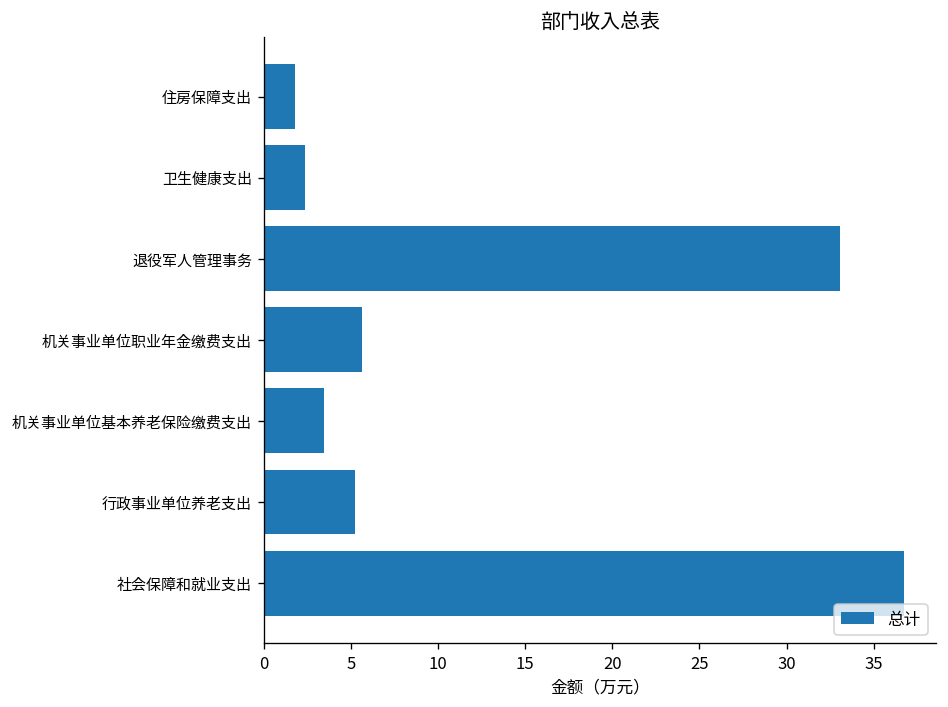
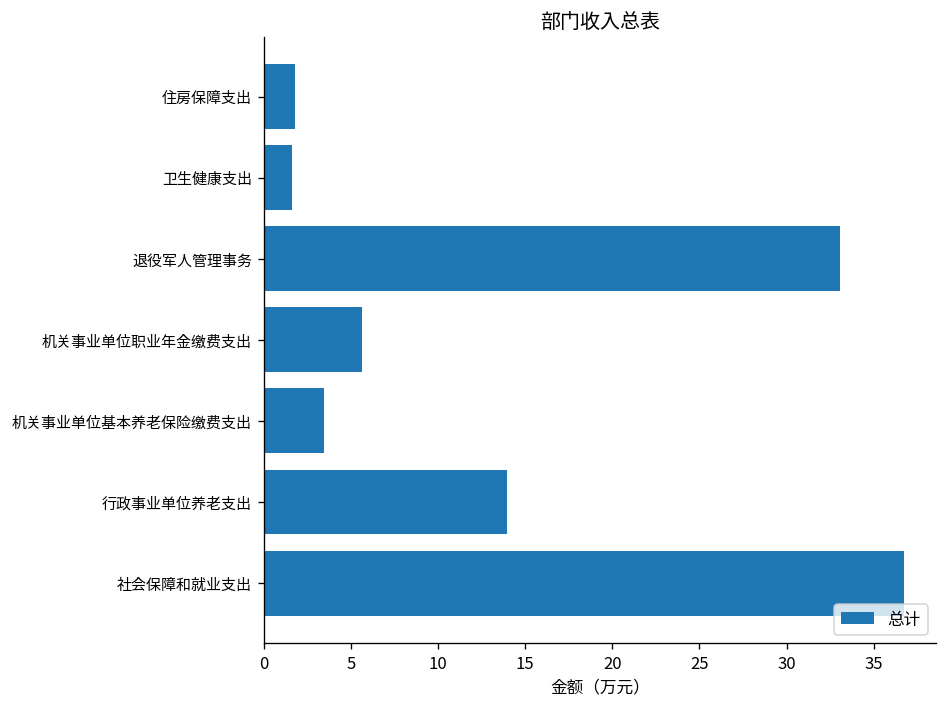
  {
    "住房保障支出": 1.8,
-   "卫生健康支出": 2.4,
+   "卫生健康支出": 1.6,
    "退役军人管理事务": 33.1,
    "机关事业单位职业年金缴费支出": 5.7,
    "机关事业单位基本养老保险缴费支出": 3.5,
-   "行政事业单位养老支出": 5.2,
+   "行政事业单位养老支出": 13.9,
    "社会保障和就业支出": 36.7
  }
